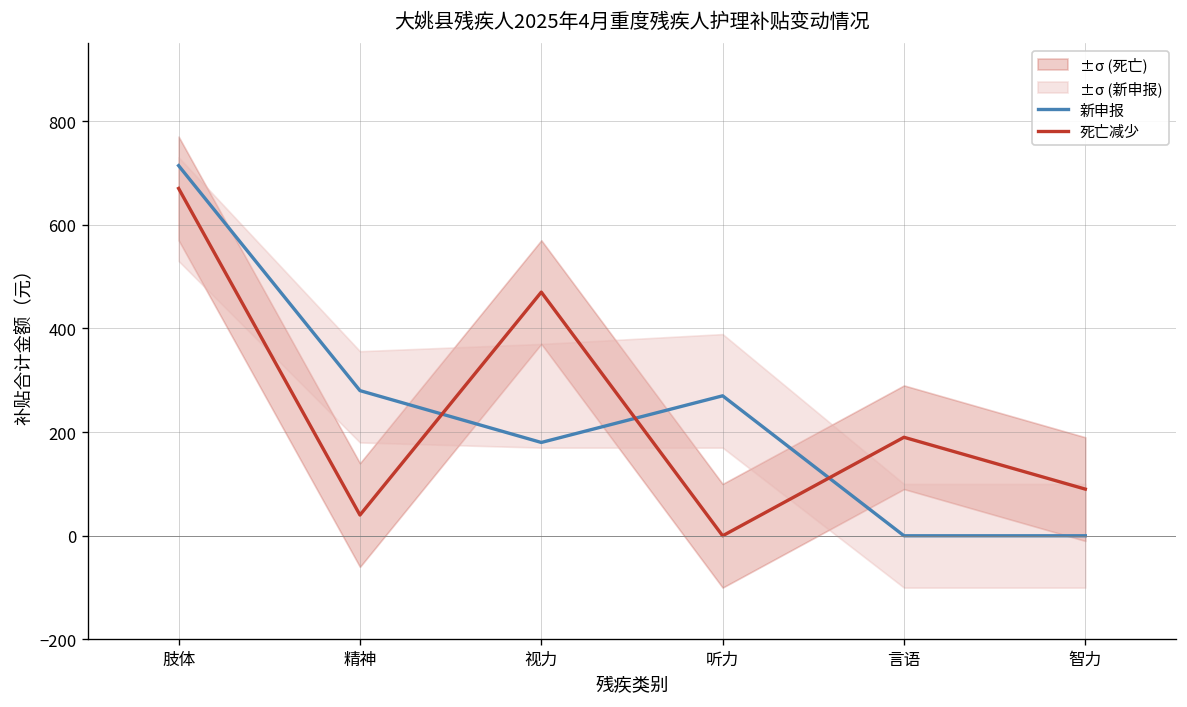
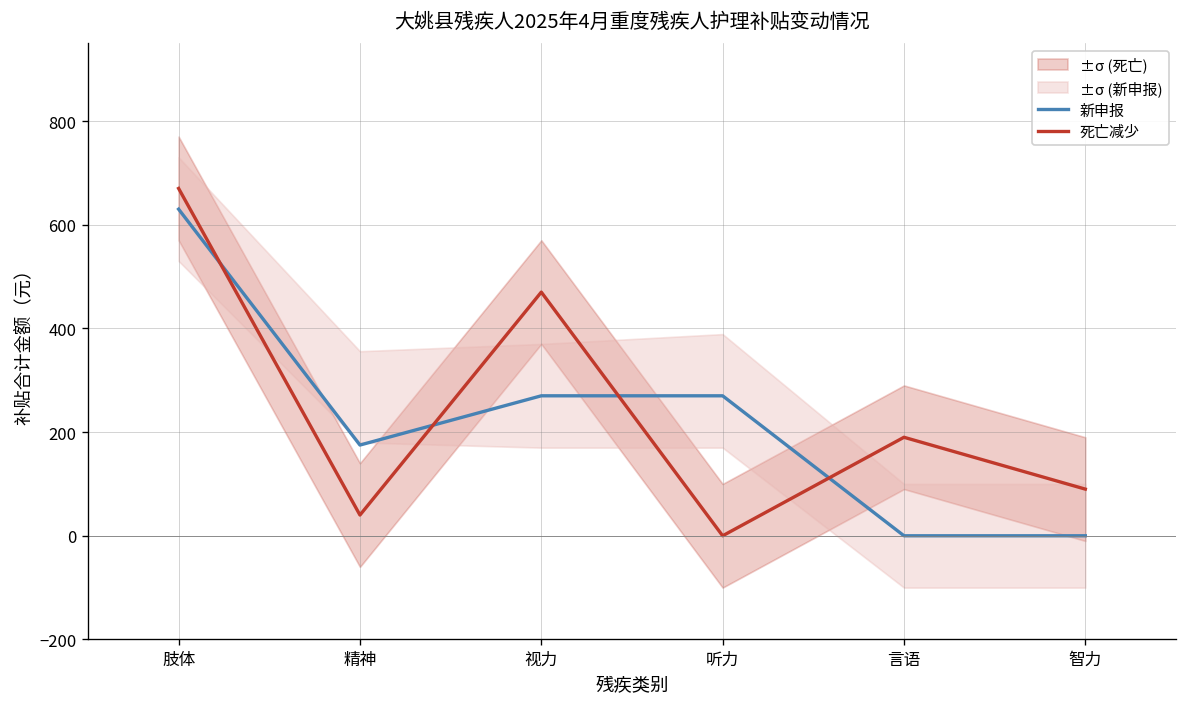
  {
    "新申报": {
-     "肢体": 710,
-     "精神": 280,
-     "视力": 180,
+     "肢体": 630,
+     "精神": 180,
+     "视力": 270,
      "听力": 270,
      "言语": 0,
      "智力": 0
    }
  }
